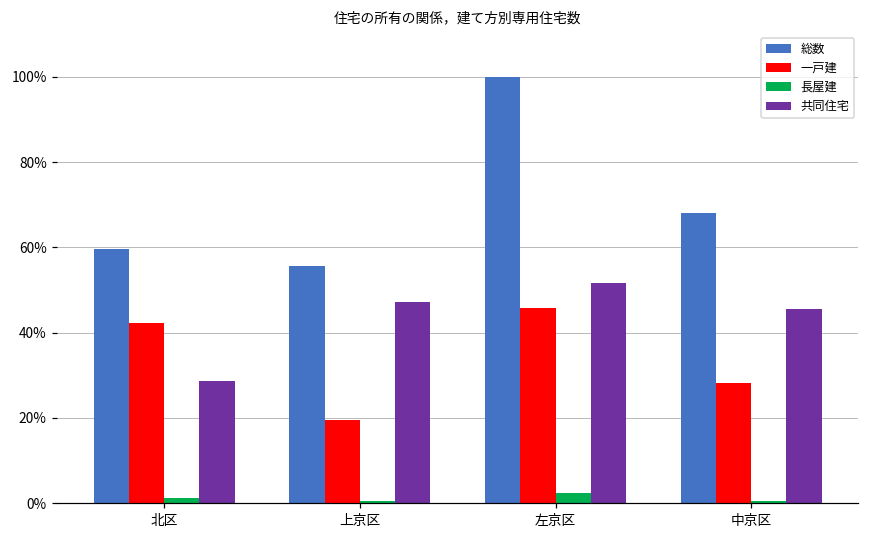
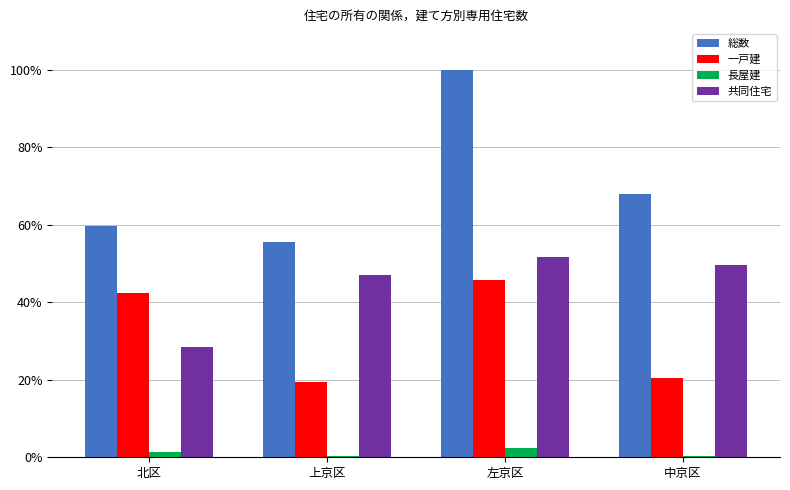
  {
    "総数": {
      "北区": "60%",
      "上京区": "56%",
      "左京区": "100%",
      "中京区": "68%"
    },
    "一戸建": {
      "北区": "42%",
      "上京区": "20%",
      "左京区": "46%",
-     "中京区": "28%"
+     "中京区": "20%"
    },
    "長屋建": {
      "北区": "1%",
      "左京区": "2%"
    },
    "共同住宅": {
      "北区": "29%",
      "上京区": "47%",
      "左京区": "52%",
-     "中京区": "46%"
+     "中京区": "50%"
    }
  }
